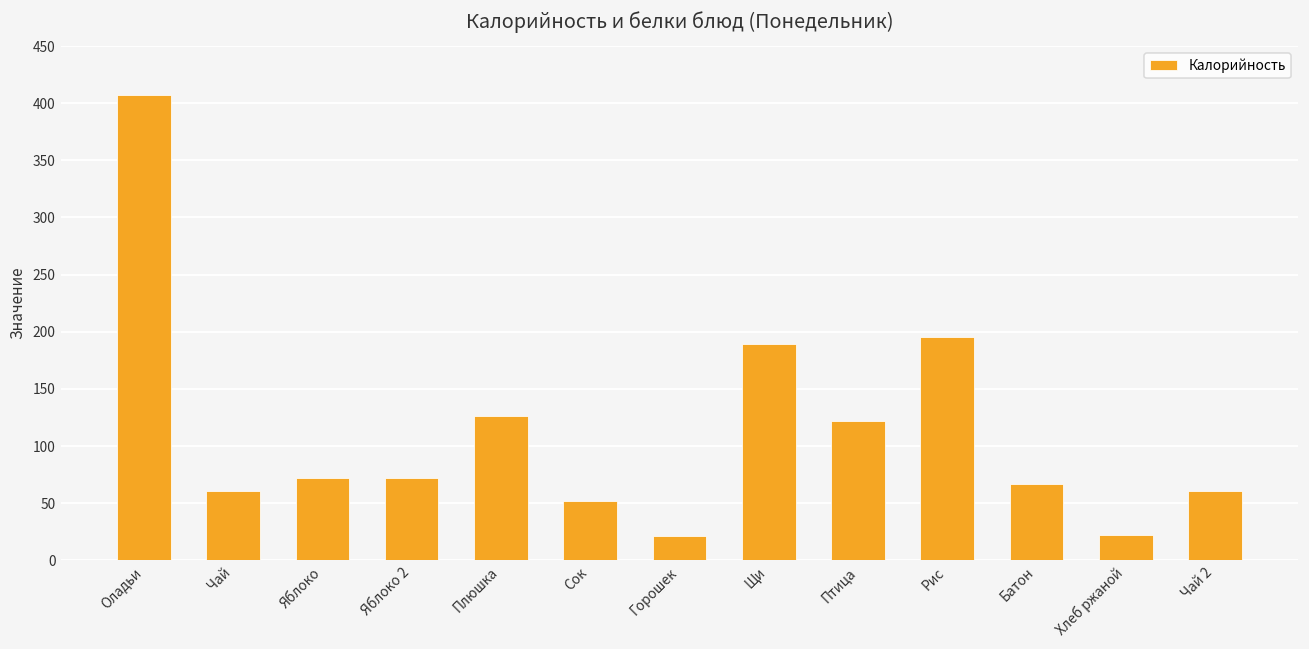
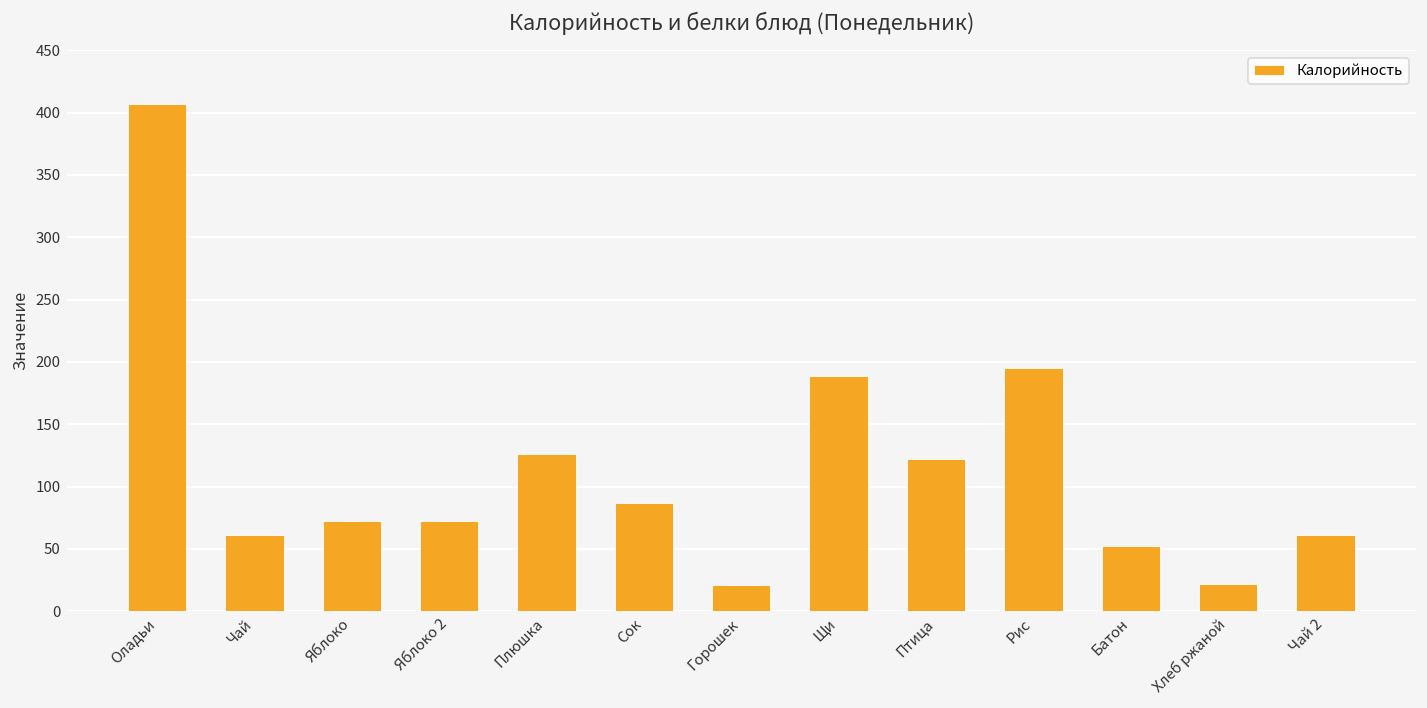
  {
    "Оладьи": 407,
    "Чай": 61,
    "Яблоко": 72,
    "Яблоко 2": 72,
    "Плюшка": 126,
-   "Сок": 52,
+   "Сок": 87,
    "Горошек": 21,
    "Щи": 189,
    "Птица": 122,
    "Рис": 195,
-   "Батон": 67,
+   "Батон": 52,
    "Хлеб ржаной": 22,
    "Чай 2": 61
  }
